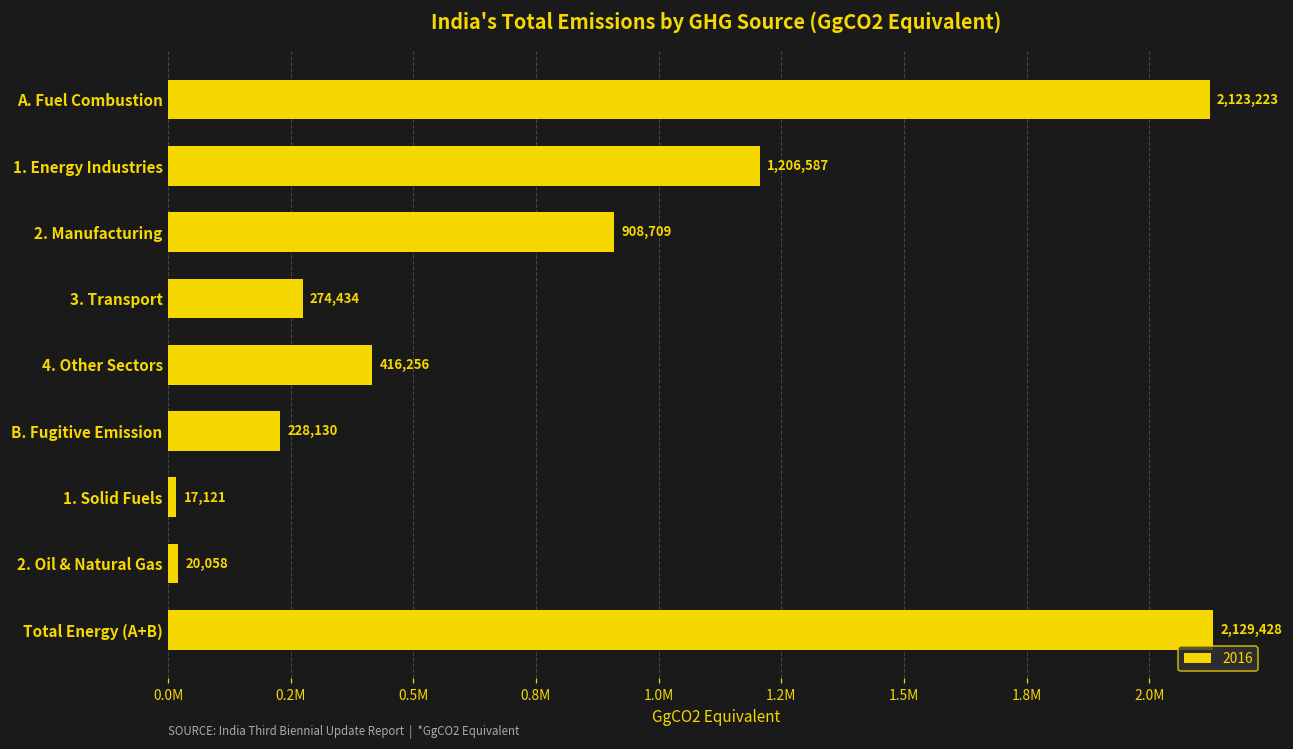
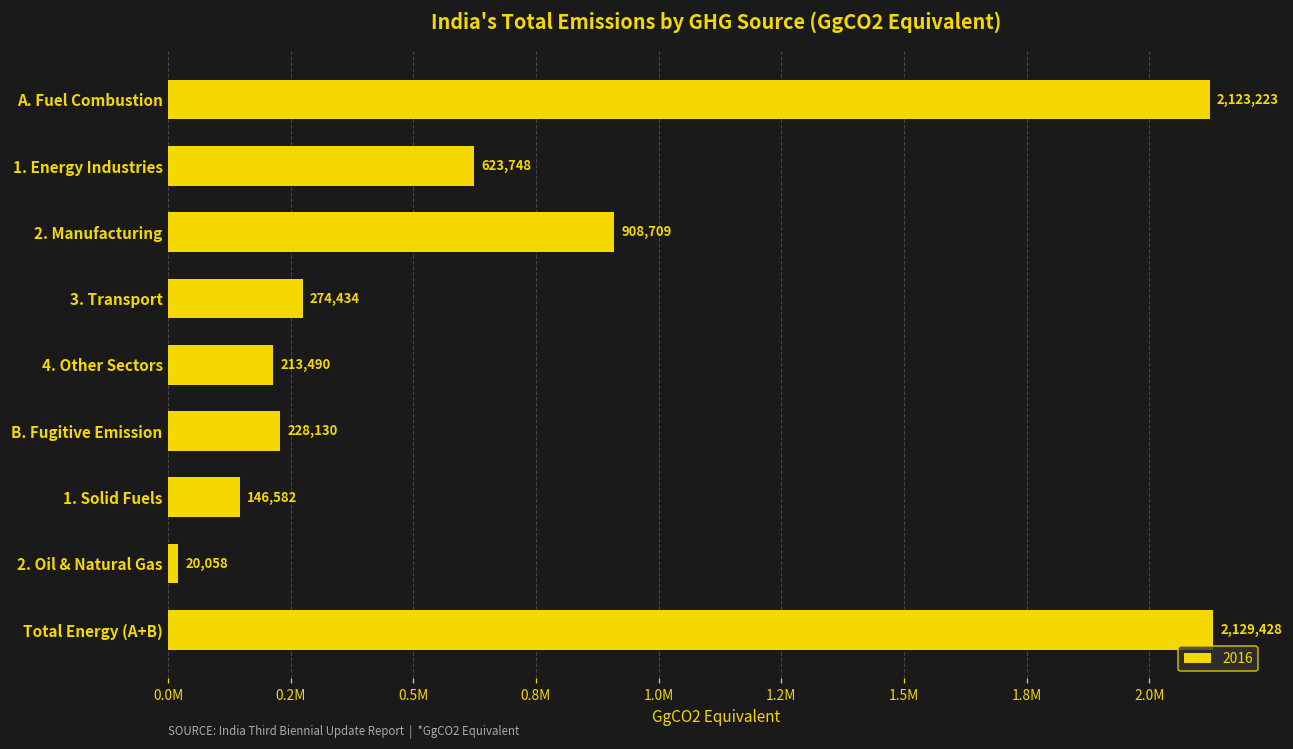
  {
    "A. Fuel Combustion": "2,123,223",
-   "1. Energy Industries": "1,206,587",
+   "1. Energy Industries": "623,748",
    "2. Manufacturing": "908,709",
    "3. Transport": "274,434",
-   "4. Other Sectors": "416,256",
+   "4. Other Sectors": "213,490",
    "B. Fugitive Emission": "228,130",
-   "1. Solid Fuels": "17,121",
+   "1. Solid Fuels": "146,582",
    "2. Oil & Natural Gas": "20,058",
    "Total Energy (A+B)": "2,129,428"
  }
